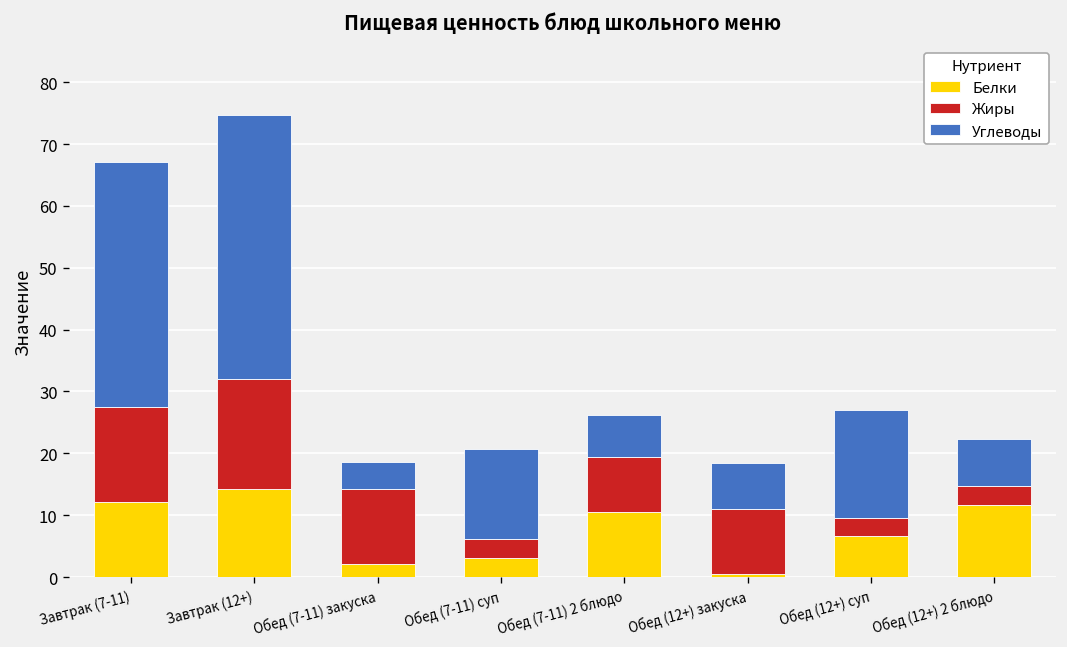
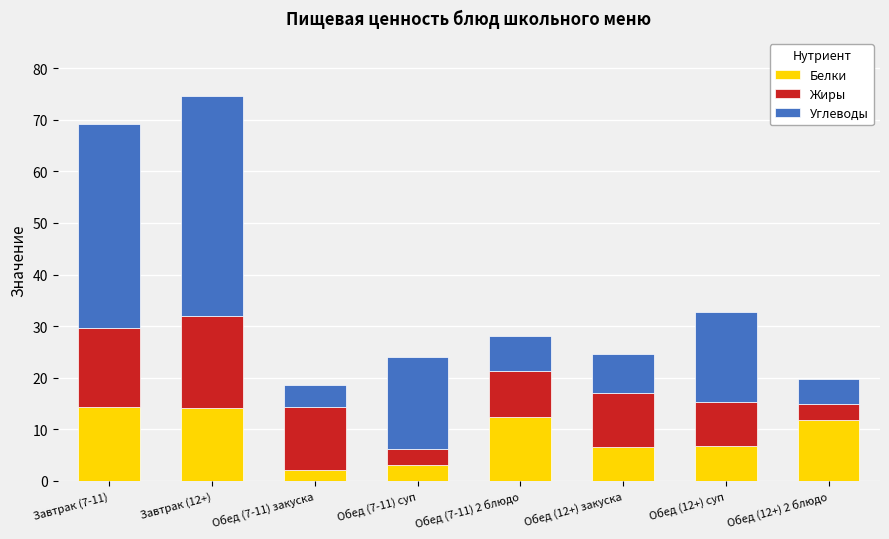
  {
    "Белки": {
-     "Завтрак (7-11)": 12,
+     "Завтрак (7-11)": 14,
      "Завтрак (12+)": 14,
      "Обед (7-11) закуска": 2,
      "Обед (7-11) суп": 3,
-     "Обед (7-11) 2 блюдо": 11,
-     "Обед (12+) закуска": 1,
+     "Обед (7-11) 2 блюдо": 12,
+     "Обед (12+) закуска": 7,
      "Обед (12+) суп": 7,
      "Обед (12+) 2 блюдо": 12
    },
    "Жиры": {
      "Завтрак (7-11)": 15,
      "Завтрак (12+)": 18,
      "Обед (7-11) закуска": 12,
      "Обед (7-11) суп": 3,
      "Обед (7-11) 2 блюдо": 9,
      "Обед (12+) закуска": 11,
-     "Обед (12+) суп": 3,
+     "Обед (12+) суп": 9,
      "Обед (12+) 2 блюдо": 3
    },
    "Углеводы": {
      "Завтрак (7-11)": 40,
      "Завтрак (12+)": 43,
      "Обед (7-11) закуска": 4,
-     "Обед (7-11) суп": 15,
+     "Обед (7-11) суп": 18,
      "Обед (7-11) 2 блюдо": 7,
      "Обед (12+) закуска": 7,
      "Обед (12+) суп": 17,
-     "Обед (12+) 2 блюдо": 8
+     "Обед (12+) 2 блюдо": 5
    }
  }
